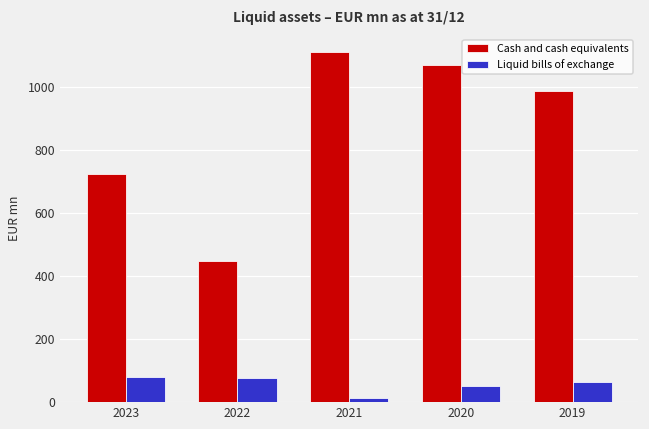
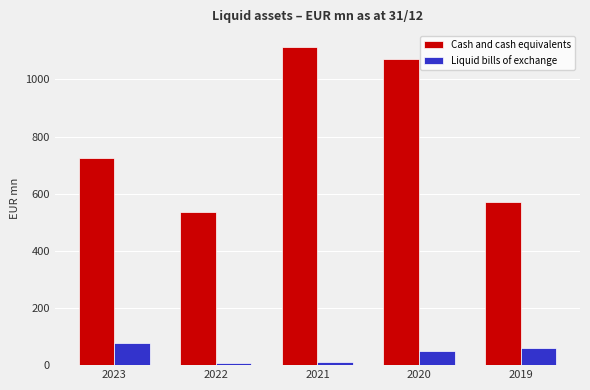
  {
    "Cash and cash equivalents": {
      "2023": 730,
-     "2022": 450,
+     "2022": 530,
      "2021": 1110,
      "2020": 1070,
-     "2019": 990
+     "2019": 570
    },
    "Liquid bills of exchange": {
      "2023": 80,
-     "2022": 80,
+     "2022": 10,
      "2021": 10,
      "2020": 50,
      "2019": 60
    }
  }
